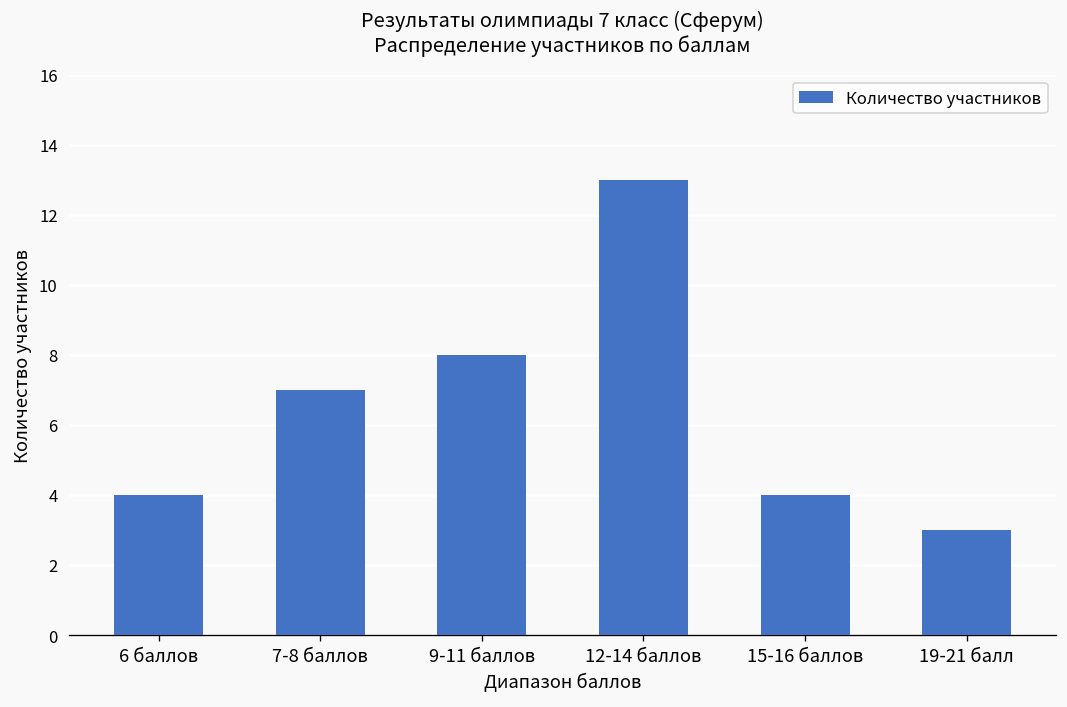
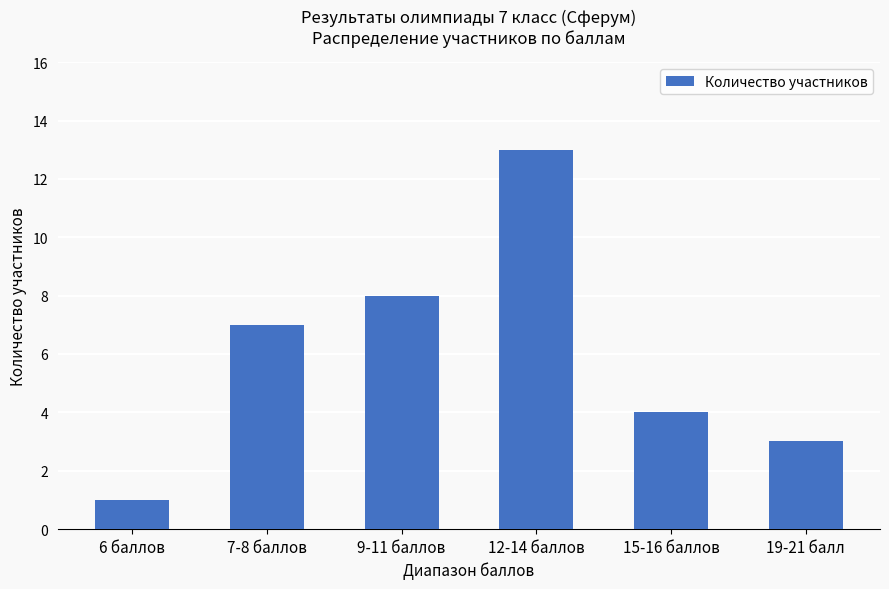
  {
-   "6 баллов": 4,
+   "6 баллов": 1,
    "7-8 баллов": 7,
    "9-11 баллов": 8,
    "12-14 баллов": 13,
    "15-16 баллов": 4,
    "19-21 балл": 3
  }
